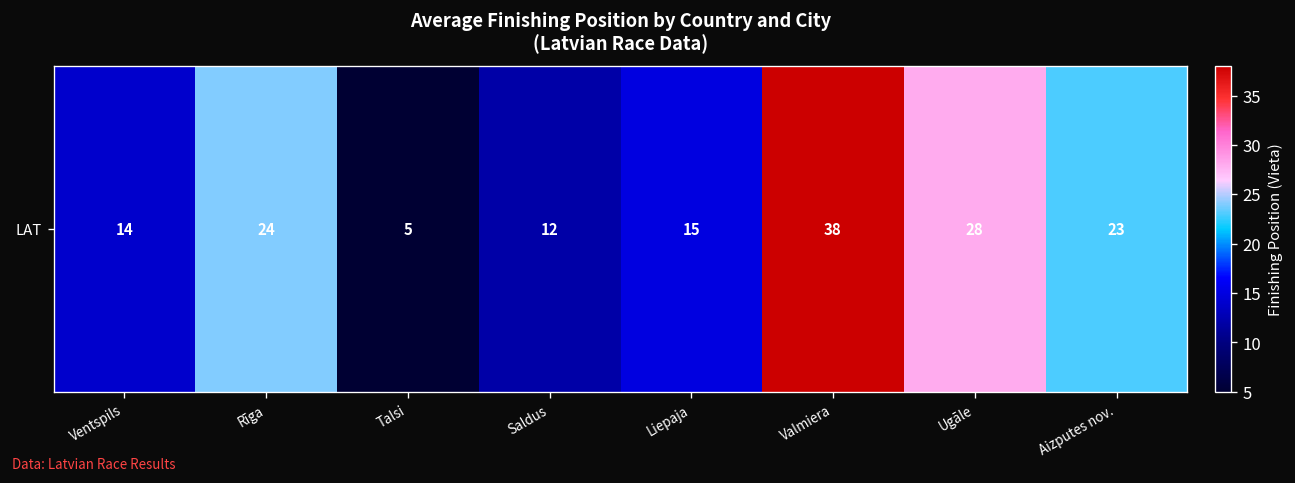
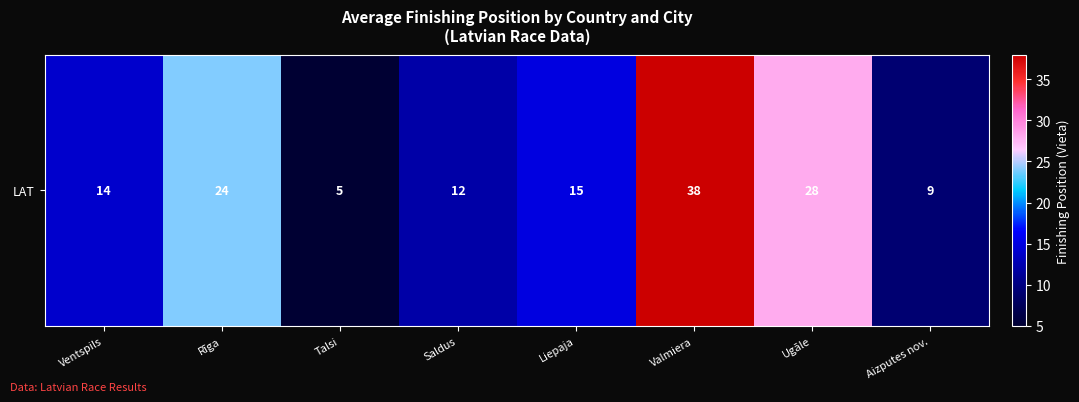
  {
    "LAT": {
      "Ventspils": 14,
      "Rīga": 24,
      "Talsi": 5,
      "Saldus": 12,
      "Liepaja": 15,
      "Valmiera": 38,
      "Ugāle": 28,
-     "Aizputes nov.": 23
+     "Aizputes nov.": 9
    }
  }
